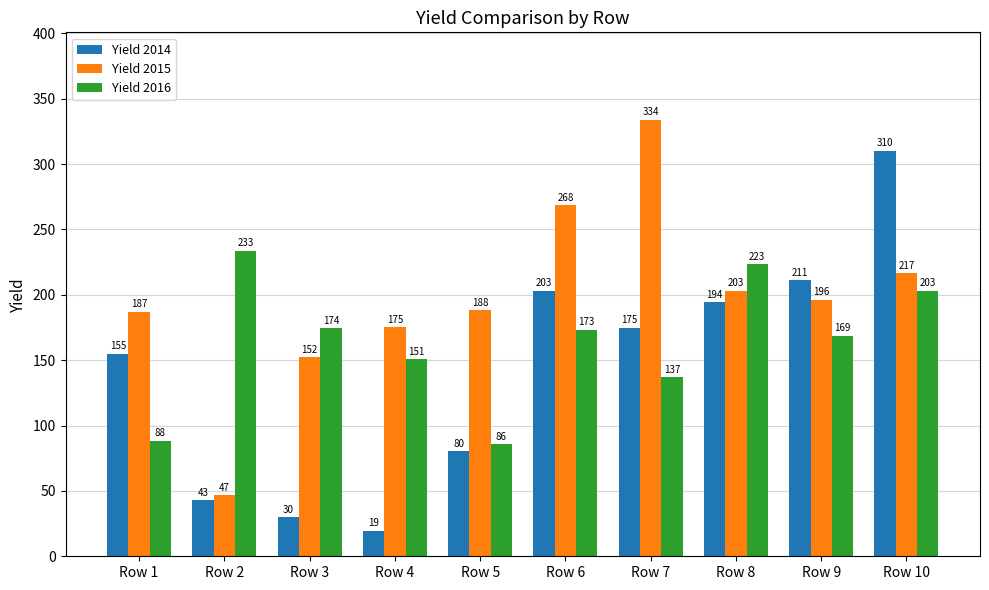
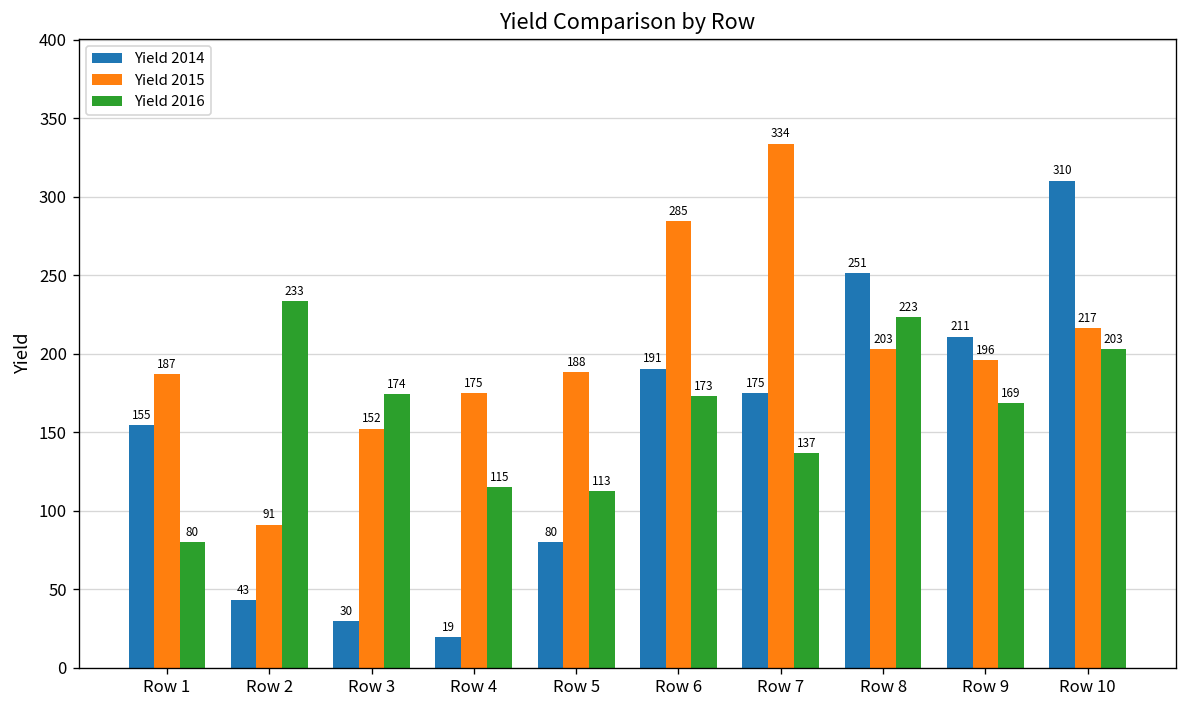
  {
    "Yield 2014": {
      "Row 1": 155,
      "Row 2": 43,
      "Row 3": 30,
      "Row 4": 19,
      "Row 5": 80,
-     "Row 6": 203,
+     "Row 6": 191,
      "Row 7": 175,
-     "Row 8": 194,
+     "Row 8": 251,
      "Row 9": 211,
      "Row 10": 310
    },
    "Yield 2015": {
      "Row 1": 187,
-     "Row 2": 47,
+     "Row 2": 91,
      "Row 3": 152,
      "Row 4": 175,
      "Row 5": 188,
-     "Row 6": 268,
+     "Row 6": 285,
      "Row 7": 334,
      "Row 8": 203,
      "Row 9": 196,
      "Row 10": 217
    },
    "Yield 2016": {
-     "Row 1": 88,
+     "Row 1": 80,
      "Row 2": 233,
      "Row 3": 174,
-     "Row 4": 151,
-     "Row 5": 86,
+     "Row 4": 115,
+     "Row 5": 113,
      "Row 6": 173,
      "Row 7": 137,
      "Row 8": 223,
      "Row 9": 169,
      "Row 10": 203
    }
  }
